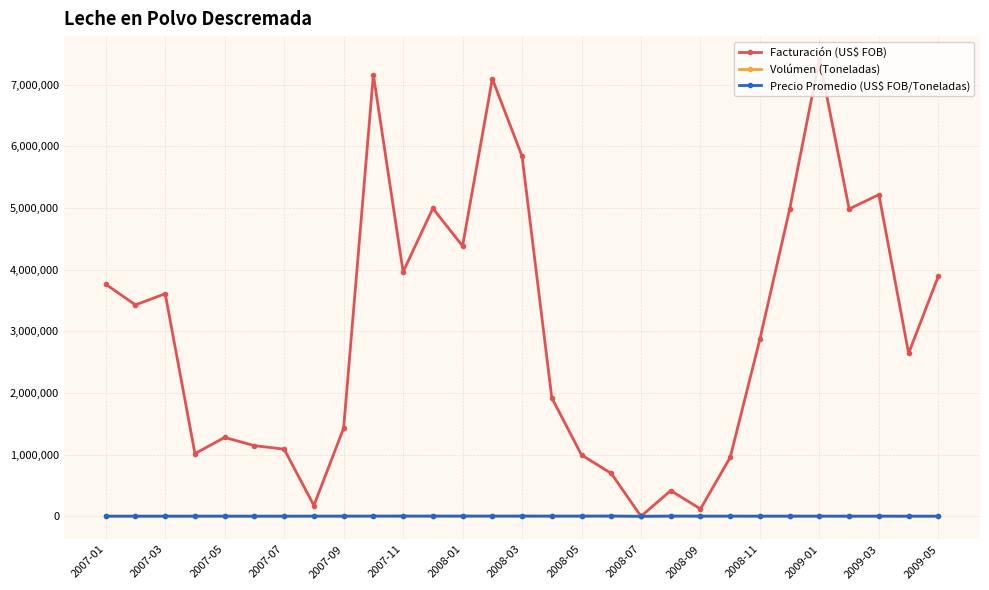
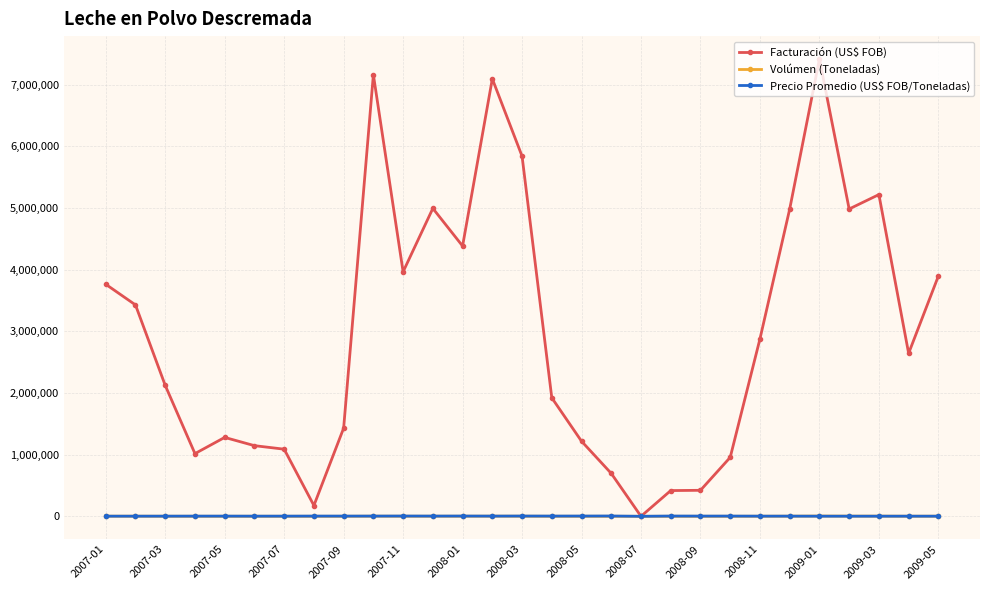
  {
    "Facturación (US$ FOB)": {
      "2007-01": "3,800,000",
-     "2007-03": "3,600,000",
+     "2007-03": "2,100,000",
      "2007-05": "1,300,000",
      "2007-07": "1,100,000",
      "2007-09": "1,400,000",
      "2007-11": "4,000,000",
      "2008-01": "4,400,000",
      "2008-03": "5,800,000",
-     "2008-05": "1,000,000",
-     "2008-09": "100,000",
+     "2008-05": "1,200,000",
+     "2008-09": "400,000",
      "2008-11": "2,900,000",
      "2009-03": "5,200,000",
      "2009-05": "3,900,000"
    },
    "Precio Promedio (US$ FOB/Toneladas)": {
      "2007-01": "0",
      "2007-03": "0",
      "2007-05": "0",
      "2007-07": "0",
      "2007-09": "0",
      "2007-11": "0",
      "2008-01": "0",
      "2008-03": "0",
      "2008-05": "0",
      "2008-09": "0",
      "2008-11": "0",
      "2009-01": "0",
      "2009-03": "0",
      "2009-05": "0"
    }
  }
